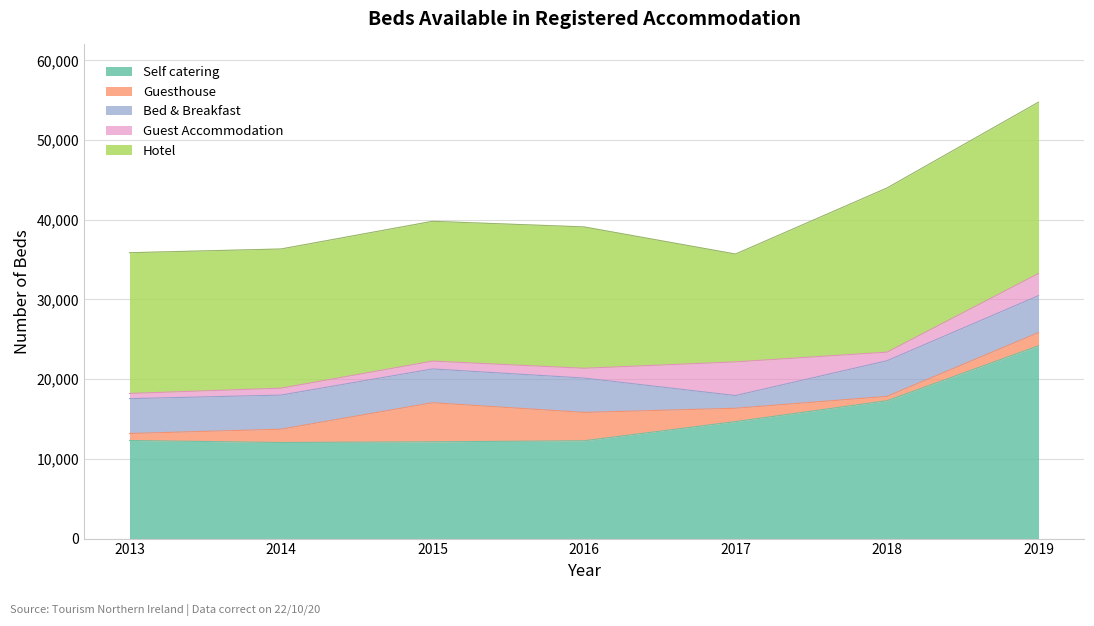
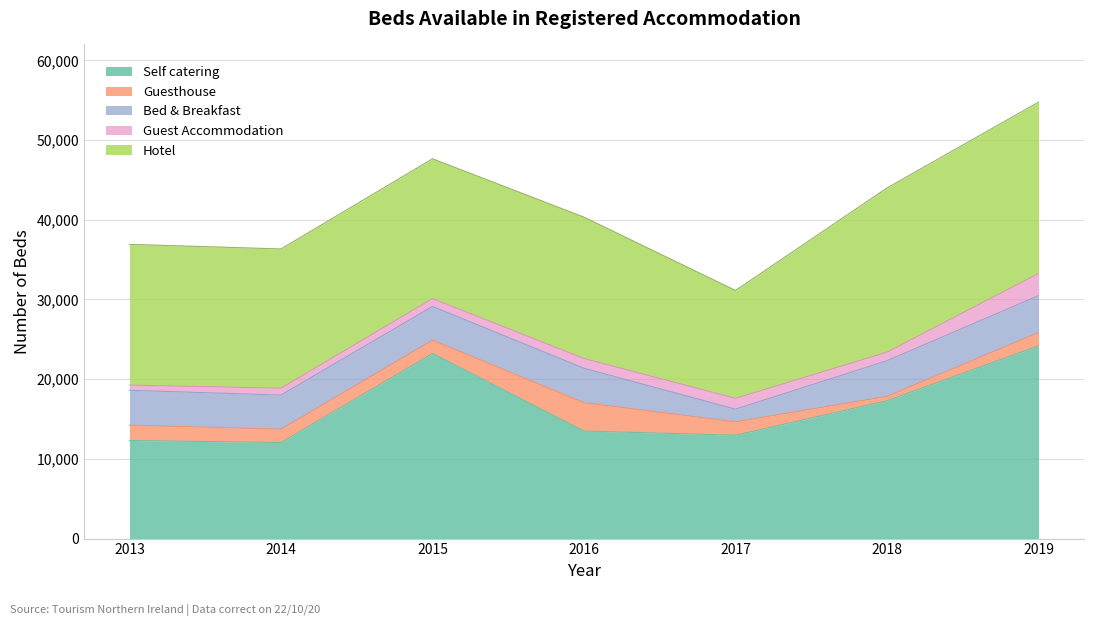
  {
    "Self catering": {
      "2013": "12,000",
      "2014": "12,000",
-     "2015": "12,000",
-     "2016": "12,000",
-     "2017": "15,000",
+     "2015": "23,000",
+     "2016": "13,000",
+     "2017": "13,000",
      "2018": "17,000",
      "2019": "24,000"
    },
    "Guesthouse": {
-     "2013": "1,000",
+     "2013": "2,000",
      "2014": "2,000",
-     "2015": "5,000",
+     "2015": "2,000",
      "2016": "4,000",
      "2017": "2,000",
      "2018": "1,000",
      "2019": "2,000"
    },
    "Bed & Breakfast": {
      "2013": "4,000",
      "2014": "4,000",
      "2015": "4,000",
      "2016": "4,000",
      "2017": "2,000",
      "2018": "4,000",
      "2019": "5,000"
    },
    "Guest Accommodation": {
      "2013": "1,000",
      "2014": "1,000",
      "2015": "1,000",
      "2016": "1,000",
-     "2017": "4,000",
+     "2017": "1,000",
      "2018": "1,000",
      "2019": "3,000"
    },
    "Hotel": {
      "2013": "18,000",
      "2014": "17,000",
      "2015": "18,000",
      "2016": "18,000",
      "2017": "14,000",
      "2018": "21,000",
      "2019": "21,000"
    }
  }
